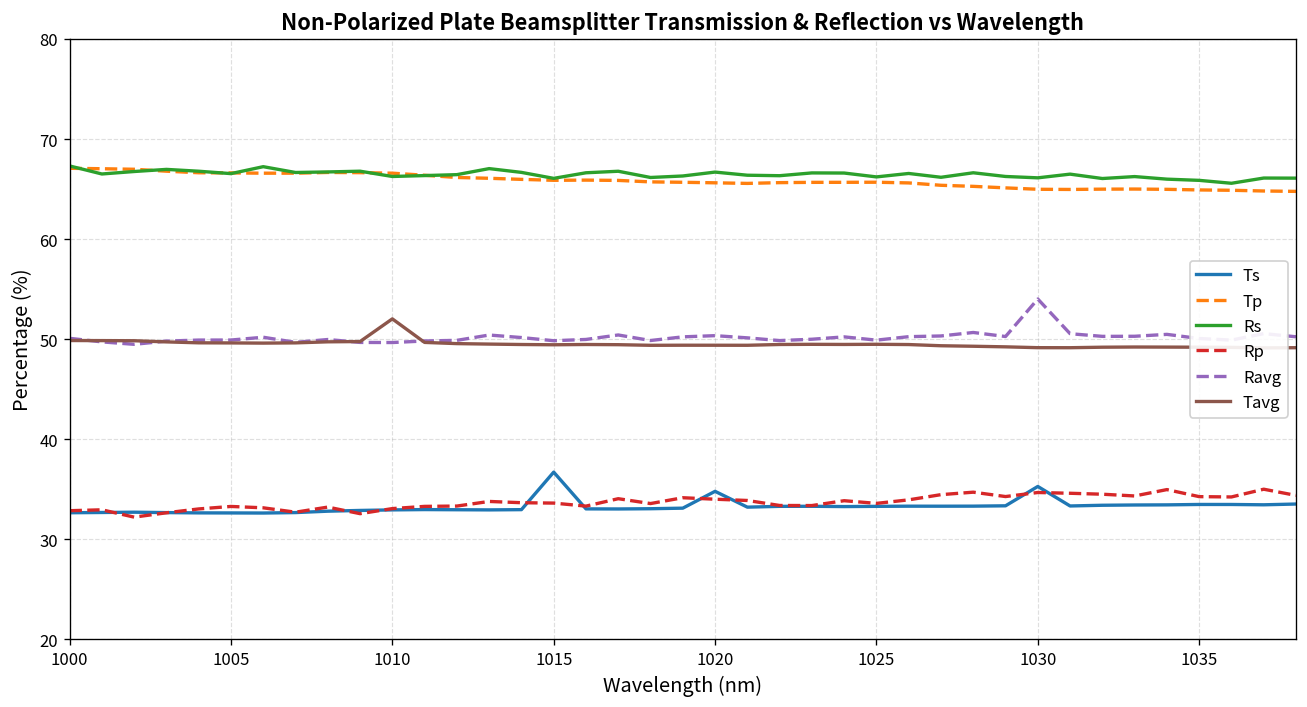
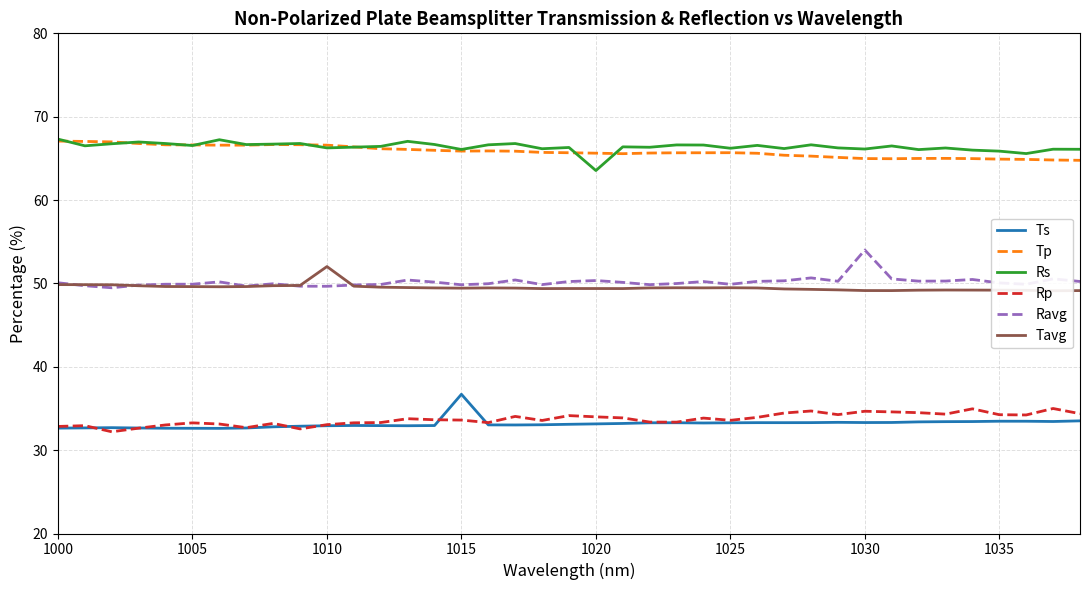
  {
    "Ts": {
      "1005": 33,
      "1015": 37,
-     "1020": 35,
-     "1030": 35,
+     "1020": 33,
+     "1030": 33,
      "1035": 33
    },
    "Tp": {
      "1010": 67,
      "1020": 66,
      "1025": 66,
      "1030": 65,
      "1035": 65
    },
    "Rs": {
      "1010": 66,
-     "1020": 67,
+     "1020": 64,
      "1025": 66,
      "1030": 66,
      "1035": 66
    },
    "Rp": {
      "1005": 33,
      "1015": 34,
      "1020": 34,
      "1030": 35,
      "1035": 34
    },
    "Ravg": {
      "1010": 50,
      "1015": 50,
      "1020": 50,
      "1025": 50,
      "1030": 54
    },
    "Tavg": {
      "1010": 52,
      "1015": 49,
      "1020": 49,
      "1025": 49,
      "1030": 49
    }
  }
